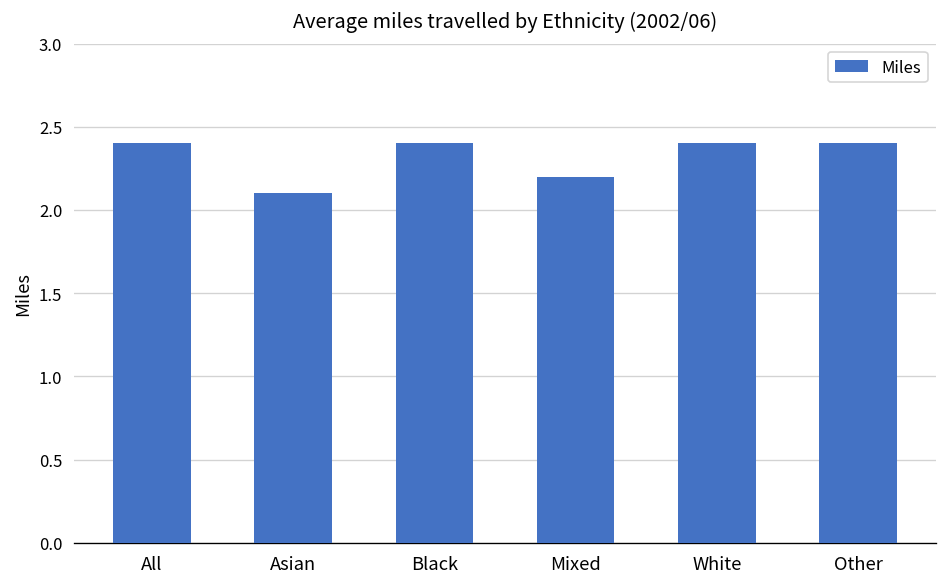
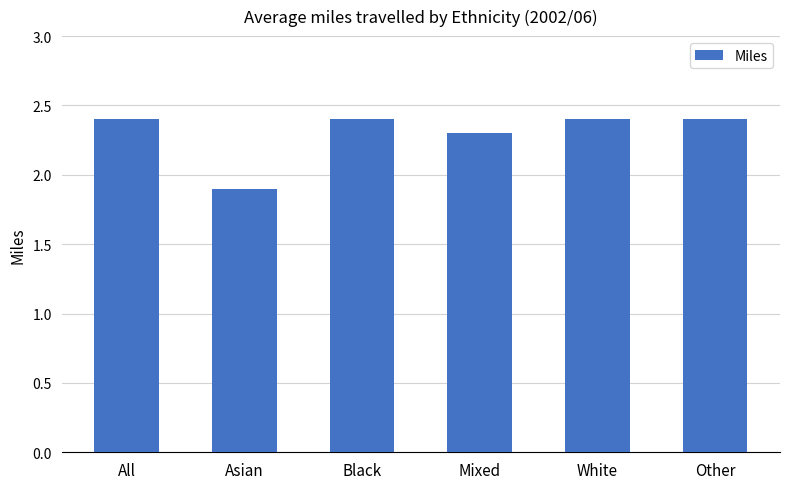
  {
    "All": 2.4,
-   "Asian": 2.1,
+   "Asian": 1.9,
    "Black": 2.4,
-   "Mixed": 2.2,
+   "Mixed": 2.3,
    "White": 2.4,
    "Other": 2.4
  }
